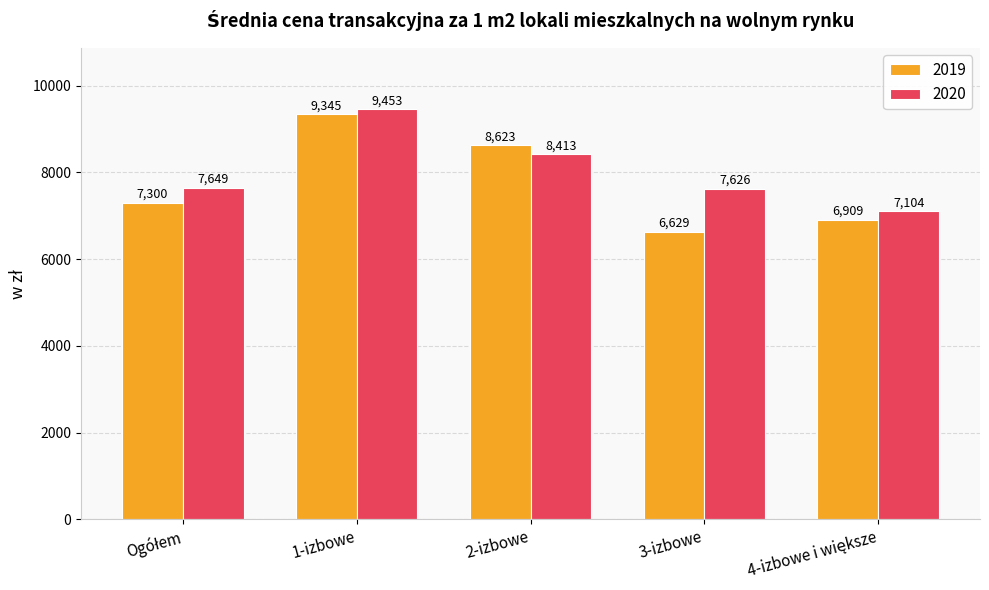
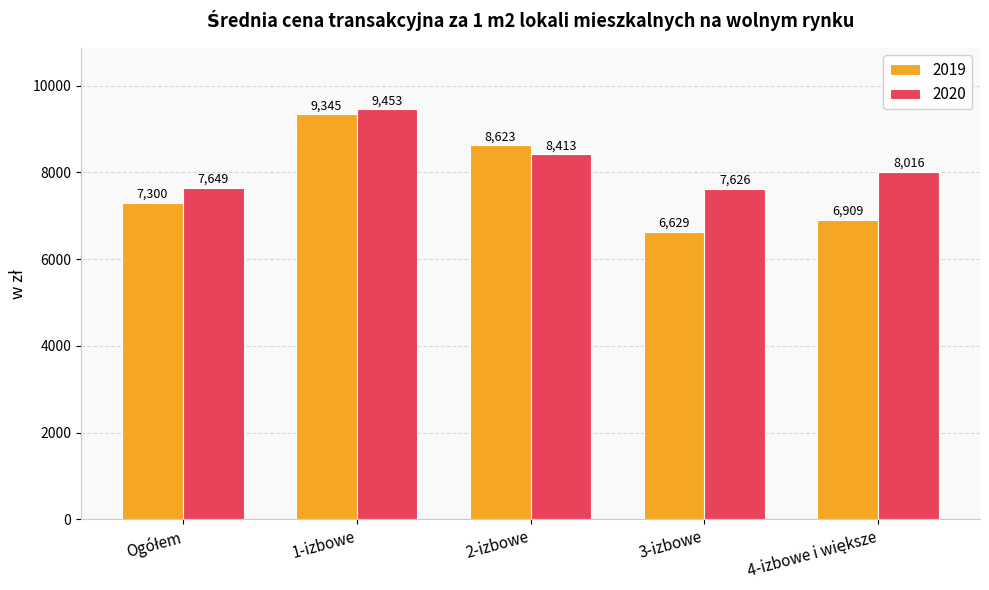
  {
    "2019": {
      "Ogółem": "7,300",
      "1-izbowe": "9,345",
      "2-izbowe": "8,623",
      "3-izbowe": "6,629",
      "4-izbowe i większe": "6,909"
    },
    "2020": {
      "Ogółem": "7,649",
      "1-izbowe": "9,453",
      "2-izbowe": "8,413",
      "3-izbowe": "7,626",
-     "4-izbowe i większe": "7,104"
+     "4-izbowe i większe": "8,016"
    }
  }
